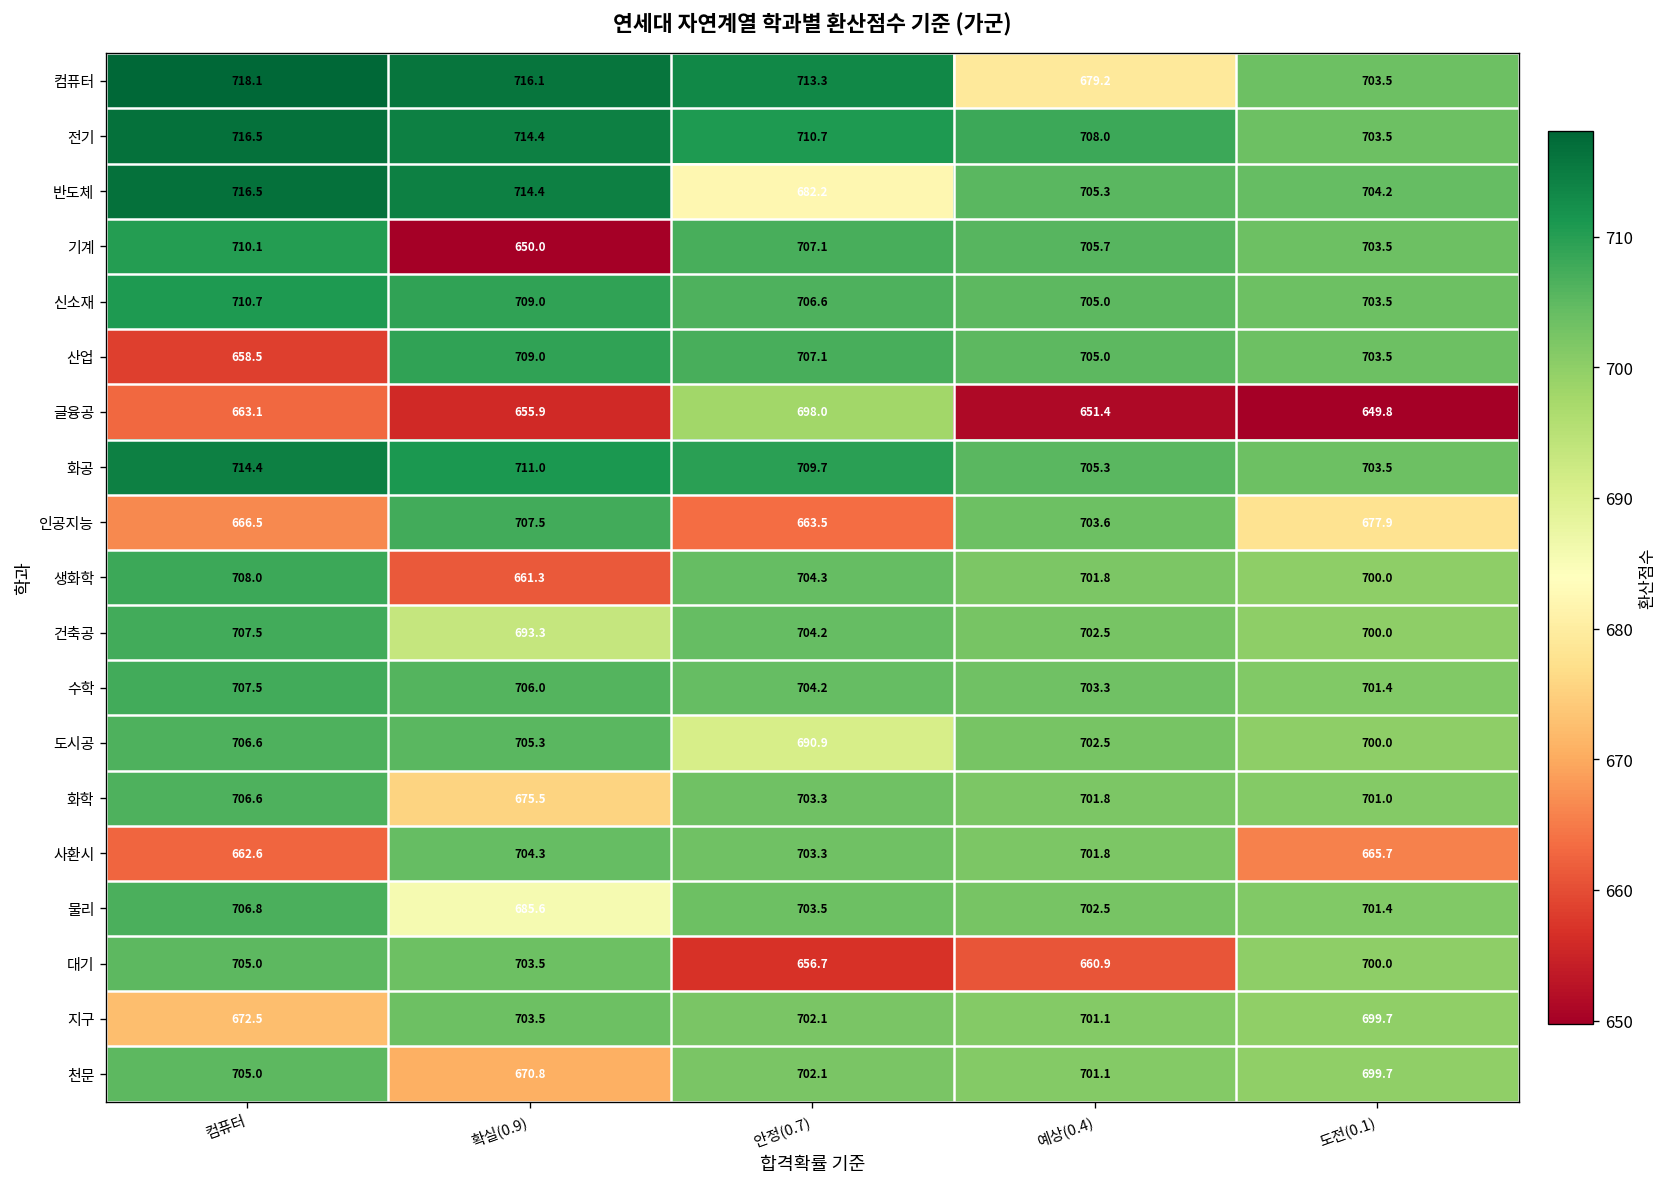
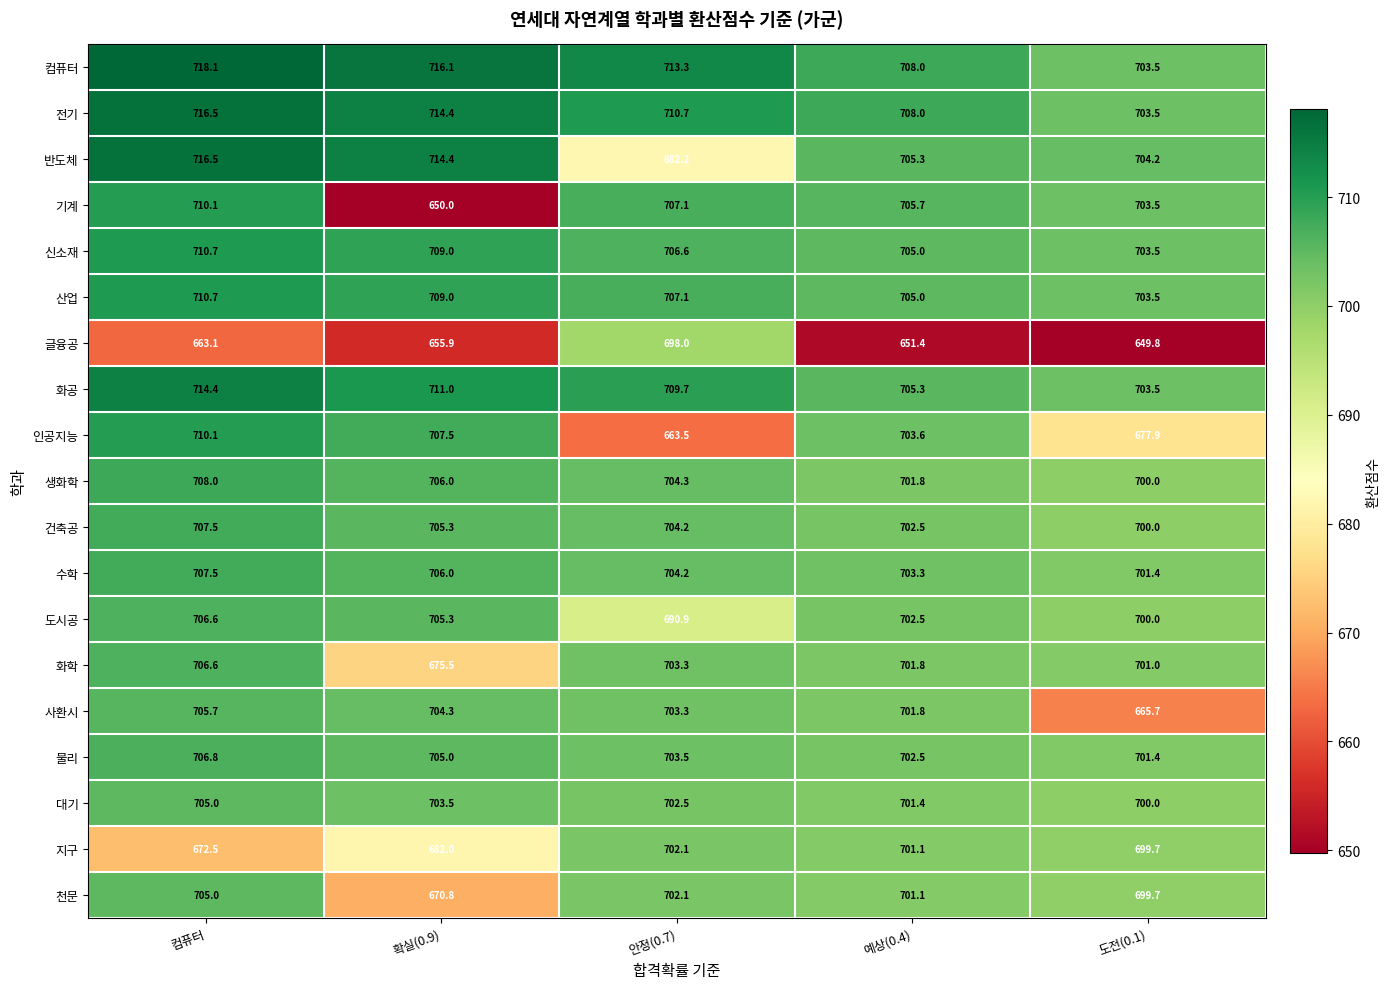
  {
    "컴퓨터": {
      "컴퓨터": 718.1,
      "확실(0.9)": 716.1,
      "안정(0.7)": 713.3,
-     "예상(0.4)": 679.2,
+     "예상(0.4)": 708.0,
      "도전(0.1)": 703.5
    },
    "전기": {
      "컴퓨터": 716.5,
      "확실(0.9)": 714.4,
      "안정(0.7)": 710.7,
      "예상(0.4)": 708.0,
      "도전(0.1)": 703.5
    },
    "반도체": {
      "컴퓨터": 716.5,
      "확실(0.9)": 714.4,
      "안정(0.7)": 682.2,
      "예상(0.4)": 705.3,
      "도전(0.1)": 704.2
    },
    "기계": {
      "컴퓨터": 710.1,
      "확실(0.9)": 650.0,
      "안정(0.7)": 707.1,
      "예상(0.4)": 705.7,
      "도전(0.1)": 703.5
    },
    "신소재": {
      "컴퓨터": 710.7,
      "확실(0.9)": 709.0,
      "안정(0.7)": 706.6,
      "예상(0.4)": 705.0,
      "도전(0.1)": 703.5
    },
    "산업": {
-     "컴퓨터": 658.5,
+     "컴퓨터": 710.7,
      "확실(0.9)": 709.0,
      "안정(0.7)": 707.1,
      "예상(0.4)": 705.0,
      "도전(0.1)": 703.5
    },
    "글융공": {
      "컴퓨터": 663.1,
      "확실(0.9)": 655.9,
      "안정(0.7)": 698.0,
      "예상(0.4)": 651.4,
      "도전(0.1)": 649.8
    },
    "화공": {
      "컴퓨터": 714.4,
      "확실(0.9)": 711.0,
      "안정(0.7)": 709.7,
      "예상(0.4)": 705.3,
      "도전(0.1)": 703.5
    },
    "인공지능": {
-     "컴퓨터": 666.5,
+     "컴퓨터": 710.1,
      "확실(0.9)": 707.5,
      "안정(0.7)": 663.5,
      "예상(0.4)": 703.6,
      "도전(0.1)": 677.9
    },
    "생화학": {
      "컴퓨터": 708.0,
-     "확실(0.9)": 661.3,
+     "확실(0.9)": 706.0,
      "안정(0.7)": 704.3,
      "예상(0.4)": 701.8,
      "도전(0.1)": 700.0
    },
    "건축공": {
      "컴퓨터": 707.5,
-     "확실(0.9)": 693.3,
+     "확실(0.9)": 705.3,
      "안정(0.7)": 704.2,
      "예상(0.4)": 702.5,
      "도전(0.1)": 700.0
    },
    "수학": {
      "컴퓨터": 707.5,
      "확실(0.9)": 706.0,
      "안정(0.7)": 704.2,
      "예상(0.4)": 703.3,
      "도전(0.1)": 701.4
    },
    "도시공": {
      "컴퓨터": 706.6,
      "확실(0.9)": 705.3,
      "안정(0.7)": 690.9,
      "예상(0.4)": 702.5,
      "도전(0.1)": 700.0
    },
    "화학": {
      "컴퓨터": 706.6,
      "확실(0.9)": 675.5,
      "안정(0.7)": 703.3,
      "예상(0.4)": 701.8,
      "도전(0.1)": 701.0
    },
    "사환시": {
-     "컴퓨터": 662.6,
+     "컴퓨터": 705.7,
      "확실(0.9)": 704.3,
      "안정(0.7)": 703.3,
      "예상(0.4)": 701.8,
      "도전(0.1)": 665.7
    },
    "물리": {
      "컴퓨터": 706.8,
-     "확실(0.9)": 685.6,
+     "확실(0.9)": 705.0,
      "안정(0.7)": 703.5,
      "예상(0.4)": 702.5,
      "도전(0.1)": 701.4
    },
    "대기": {
      "컴퓨터": 705.0,
      "확실(0.9)": 703.5,
-     "안정(0.7)": 656.7,
-     "예상(0.4)": 660.9,
+     "안정(0.7)": 702.5,
+     "예상(0.4)": 701.4,
      "도전(0.1)": 700.0
    },
    "지구": {
      "컴퓨터": 672.5,
-     "확실(0.9)": 703.5,
+     "확실(0.9)": 682.0,
      "안정(0.7)": 702.1,
      "예상(0.4)": 701.1,
      "도전(0.1)": 699.7
    },
    "천문": {
      "컴퓨터": 705.0,
      "확실(0.9)": 670.8,
      "안정(0.7)": 702.1,
      "예상(0.4)": 701.1,
      "도전(0.1)": 699.7
    }
  }
